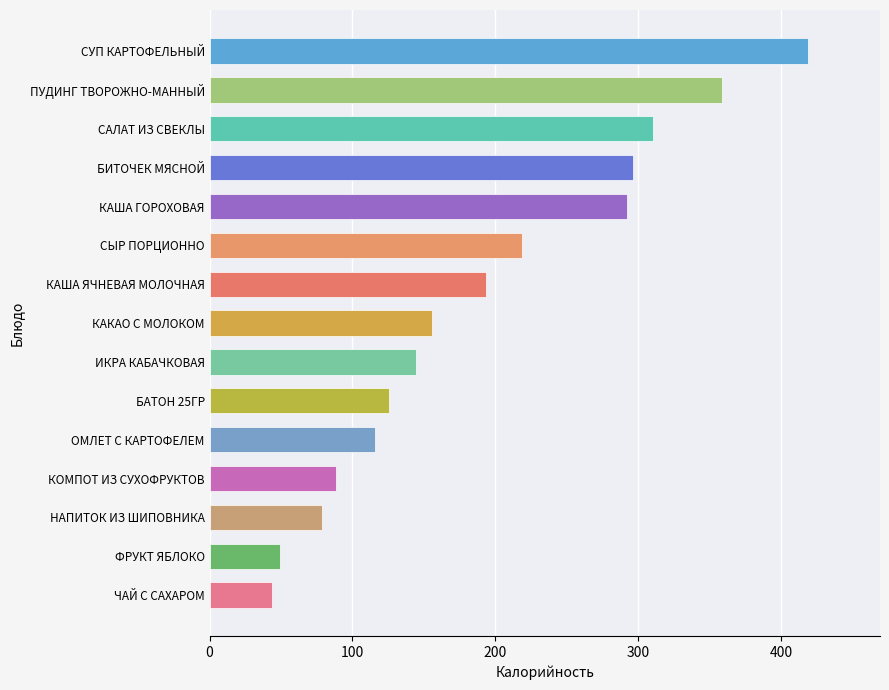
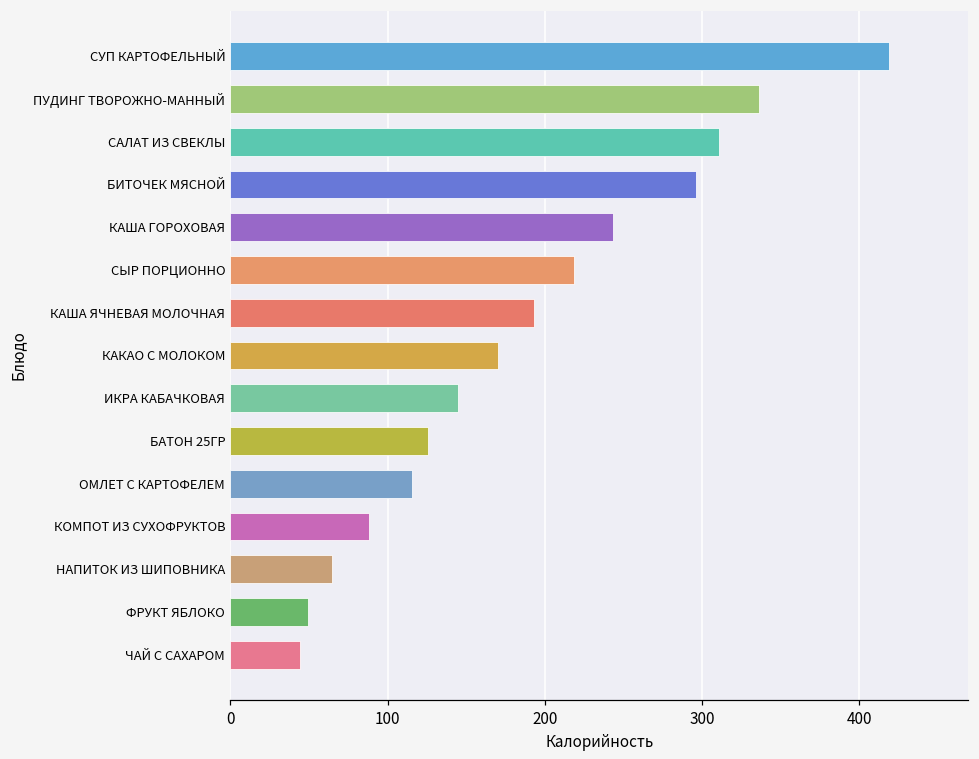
  {
    "СУП КАРТОФЕЛЬНЫЙ": 419,
-   "ПУДИНГ ТВОРОЖНО-МАННЫЙ": 359,
+   "ПУДИНГ ТВОРОЖНО-МАННЫЙ": 336,
    "САЛАТ ИЗ СВЕКЛЫ": 311,
    "БИТОЧЕК МЯСНОЙ": 296,
-   "КАША ГОРОХОВАЯ": 292,
+   "КАША ГОРОХОВАЯ": 244,
    "СЫР ПОРЦИОННО": 219,
    "КАША ЯЧНЕВАЯ МОЛОЧНАЯ": 193,
-   "КАКАО С МОЛОКОМ": 156,
+   "КАКАО С МОЛОКОМ": 170,
    "ИКРА КАБАЧКОВАЯ": 145,
    "БАТОН 25ГР": 126,
    "ОМЛЕТ С КАРТОФЕЛЕМ": 116,
    "КОМПОТ ИЗ СУХОФРУКТОВ": 88,
-   "НАПИТОК ИЗ ШИПОВНИКА": 79,
+   "НАПИТОК ИЗ ШИПОВНИКА": 65,
    "ФРУКТ ЯБЛОКО": 49,
    "ЧАЙ С САХАРОМ": 44
  }
